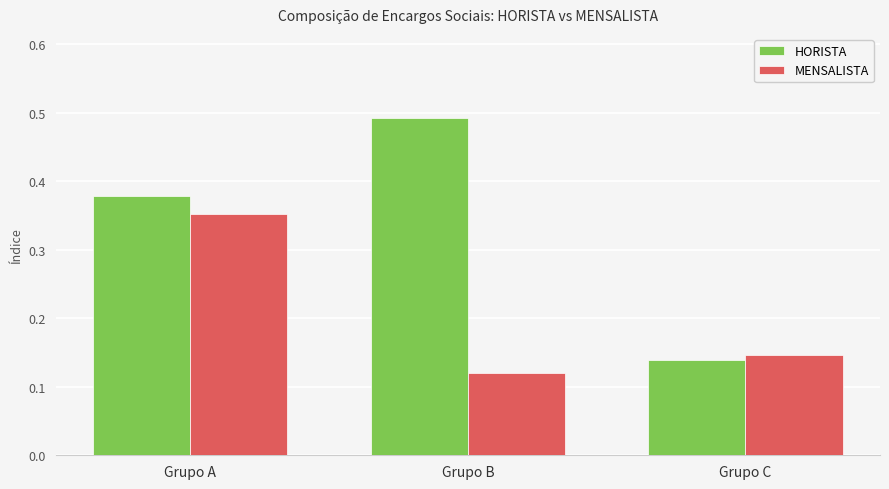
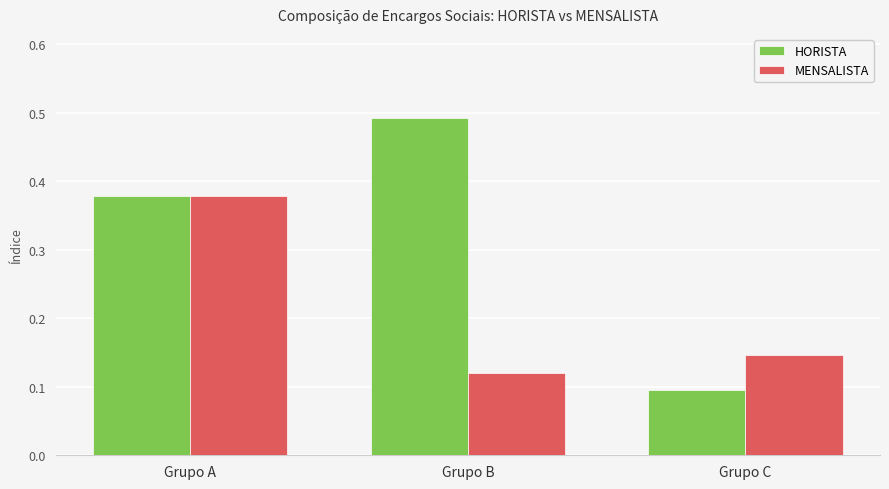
  {
    "HORISTA": {
      "Grupo A": 0.38,
      "Grupo B": 0.49,
-     "Grupo C": 0.14
+     "Grupo C": 0.10
    },
    "MENSALISTA": {
-     "Grupo A": 0.35,
+     "Grupo A": 0.38,
      "Grupo B": 0.12,
      "Grupo C": 0.15
    }
  }
